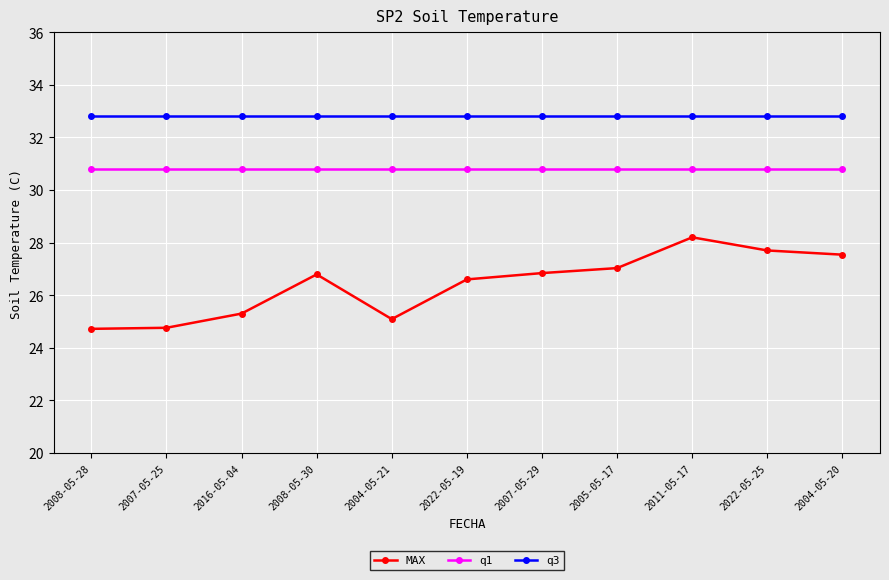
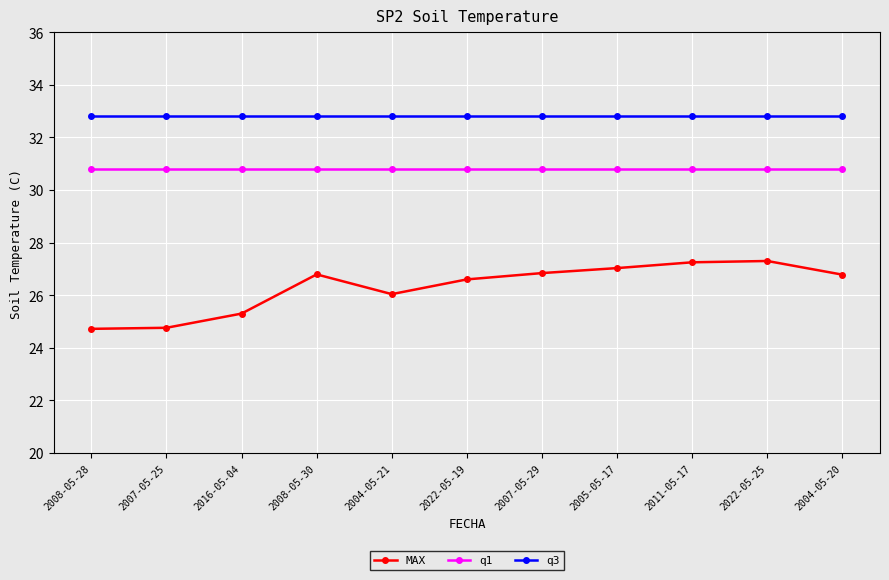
  {
    "MAX": {
      "2008-05-28": 24.7,
      "2007-05-25": 24.8,
      "2016-05-04": 25.3,
      "2008-05-30": 26.8,
-     "2004-05-21": 25.1,
+     "2004-05-21": 26.0,
      "2022-05-19": 26.6,
      "2007-05-29": 26.8,
      "2005-05-17": 27.0,
-     "2011-05-17": 28.2,
-     "2022-05-25": 27.7,
-     "2004-05-20": 27.5
+     "2011-05-17": 27.3,
+     "2022-05-25": 27.3,
+     "2004-05-20": 26.8
    },
    "q1": {
      "2008-05-28": 30.8,
      "2007-05-25": 30.8,
      "2016-05-04": 30.8,
      "2008-05-30": 30.8,
      "2004-05-21": 30.8,
      "2022-05-19": 30.8,
      "2007-05-29": 30.8,
      "2005-05-17": 30.8,
      "2011-05-17": 30.8,
      "2022-05-25": 30.8,
      "2004-05-20": 30.8
    },
    "q3": {
      "2008-05-28": 32.8,
      "2007-05-25": 32.8,
      "2016-05-04": 32.8,
      "2008-05-30": 32.8,
      "2004-05-21": 32.8,
      "2022-05-19": 32.8,
      "2007-05-29": 32.8,
      "2005-05-17": 32.8,
      "2011-05-17": 32.8,
      "2022-05-25": 32.8,
      "2004-05-20": 32.8
    }
  }
